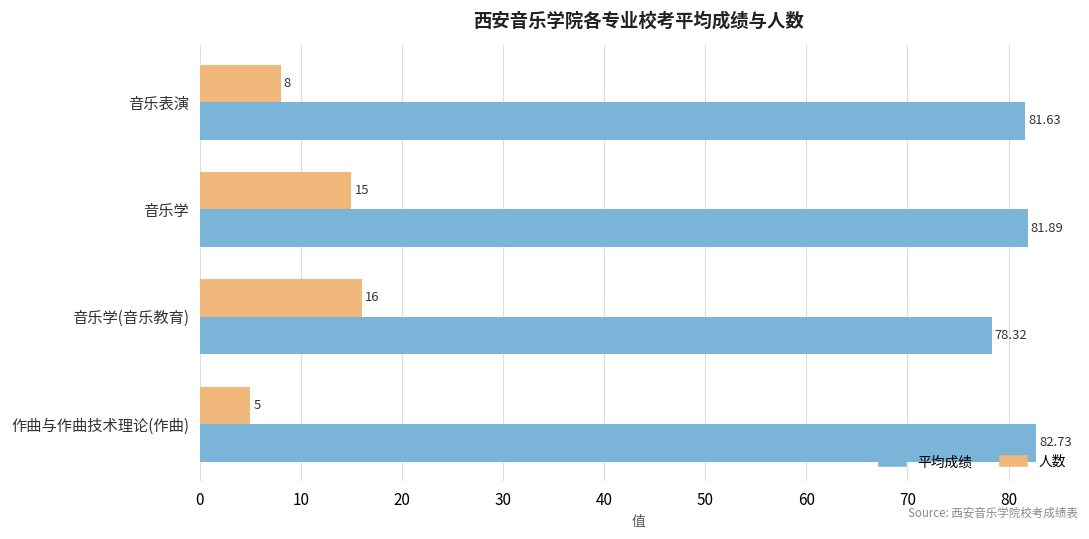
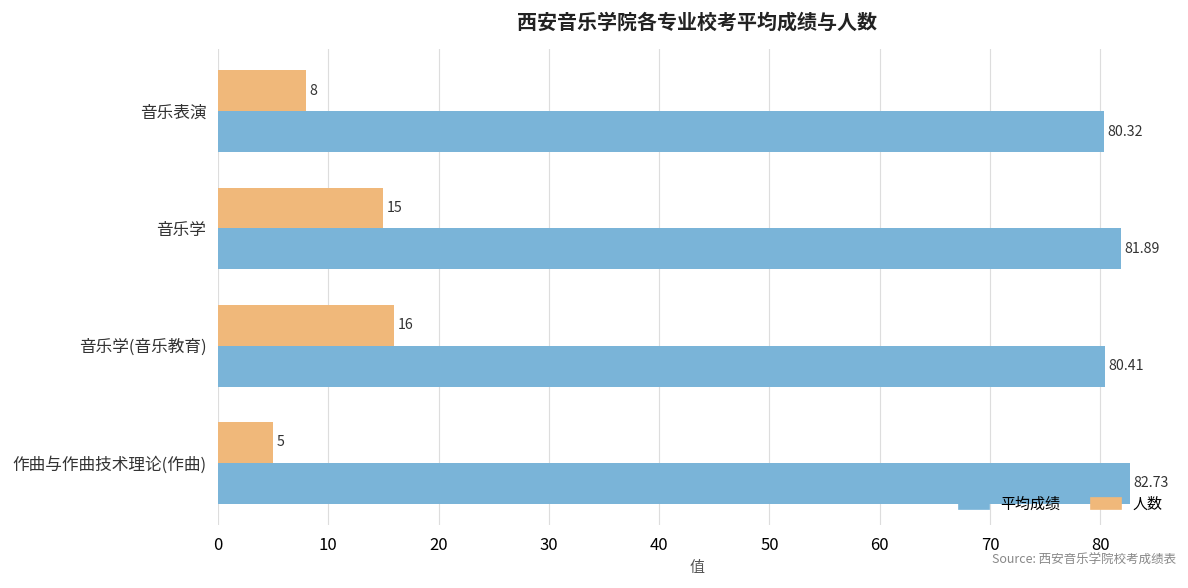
  {
    "平均成绩": {
-     "音乐表演": 81.63,
+     "音乐表演": 80.32,
      "音乐学": 81.89,
-     "音乐学(音乐教育)": 78.32,
+     "音乐学(音乐教育)": 80.41,
      "作曲与作曲技术理论(作曲)": 82.73
    },
    "人数": {
      "音乐表演": 8,
      "音乐学": 15,
      "音乐学(音乐教育)": 16,
      "作曲与作曲技术理论(作曲)": 5
    }
  }
